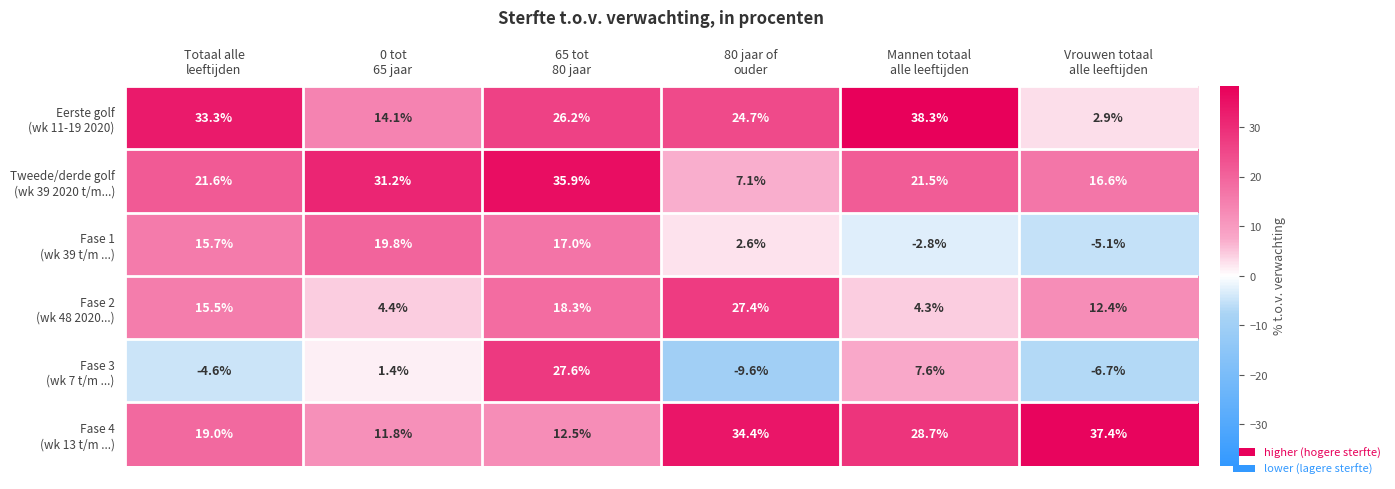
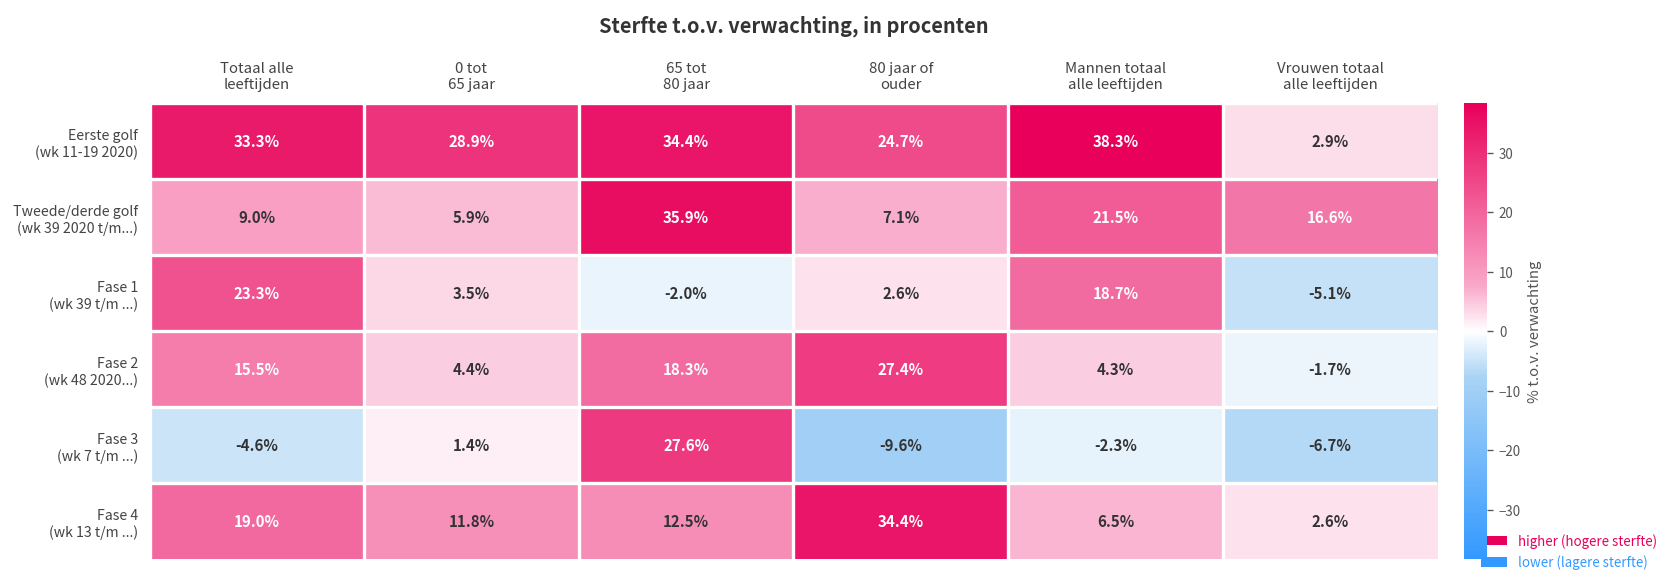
  {
    "Eerste golf (wk 11-19 2020)": {
      "Totaal alle leeftijden": "33.3%",
-     "0 tot 65 jaar": "14.1%",
-     "65 tot 80 jaar": "26.2%",
+     "0 tot 65 jaar": "28.9%",
+     "65 tot 80 jaar": "34.4%",
      "80 jaar of ouder": "24.7%",
      "Mannen totaal alle leeftijden": "38.3%",
      "Vrouwen totaal alle leeftijden": "2.9%"
    },
    "Tweede/derde golf (wk 39 2020 t/m...)": {
-     "Totaal alle leeftijden": "21.6%",
-     "0 tot 65 jaar": "31.2%",
+     "Totaal alle leeftijden": "9.0%",
+     "0 tot 65 jaar": "5.9%",
      "65 tot 80 jaar": "35.9%",
      "80 jaar of ouder": "7.1%",
      "Mannen totaal alle leeftijden": "21.5%",
      "Vrouwen totaal alle leeftijden": "16.6%"
    },
    "Fase 1 (wk 39 t/m ...)": {
-     "Totaal alle leeftijden": "15.7%",
-     "0 tot 65 jaar": "19.8%",
-     "65 tot 80 jaar": "17.0%",
+     "Totaal alle leeftijden": "23.3%",
+     "0 tot 65 jaar": "3.5%",
+     "65 tot 80 jaar": "-2.0%",
      "80 jaar of ouder": "2.6%",
-     "Mannen totaal alle leeftijden": "-2.8%",
+     "Mannen totaal alle leeftijden": "18.7%",
      "Vrouwen totaal alle leeftijden": "-5.1%"
    },
    "Fase 2 (wk 48 2020...)": {
      "Totaal alle leeftijden": "15.5%",
      "0 tot 65 jaar": "4.4%",
      "65 tot 80 jaar": "18.3%",
      "80 jaar of ouder": "27.4%",
      "Mannen totaal alle leeftijden": "4.3%",
-     "Vrouwen totaal alle leeftijden": "12.4%"
+     "Vrouwen totaal alle leeftijden": "-1.7%"
    },
    "Fase 3 (wk 7 t/m ...)": {
      "Totaal alle leeftijden": "-4.6%",
      "0 tot 65 jaar": "1.4%",
      "65 tot 80 jaar": "27.6%",
      "80 jaar of ouder": "-9.6%",
-     "Mannen totaal alle leeftijden": "7.6%",
+     "Mannen totaal alle leeftijden": "-2.3%",
      "Vrouwen totaal alle leeftijden": "-6.7%"
    },
    "Fase 4 (wk 13 t/m ...)": {
      "Totaal alle leeftijden": "19.0%",
      "0 tot 65 jaar": "11.8%",
      "65 tot 80 jaar": "12.5%",
      "80 jaar of ouder": "34.4%",
-     "Mannen totaal alle leeftijden": "28.7%",
-     "Vrouwen totaal alle leeftijden": "37.4%"
+     "Mannen totaal alle leeftijden": "6.5%",
+     "Vrouwen totaal alle leeftijden": "2.6%"
    }
  }
